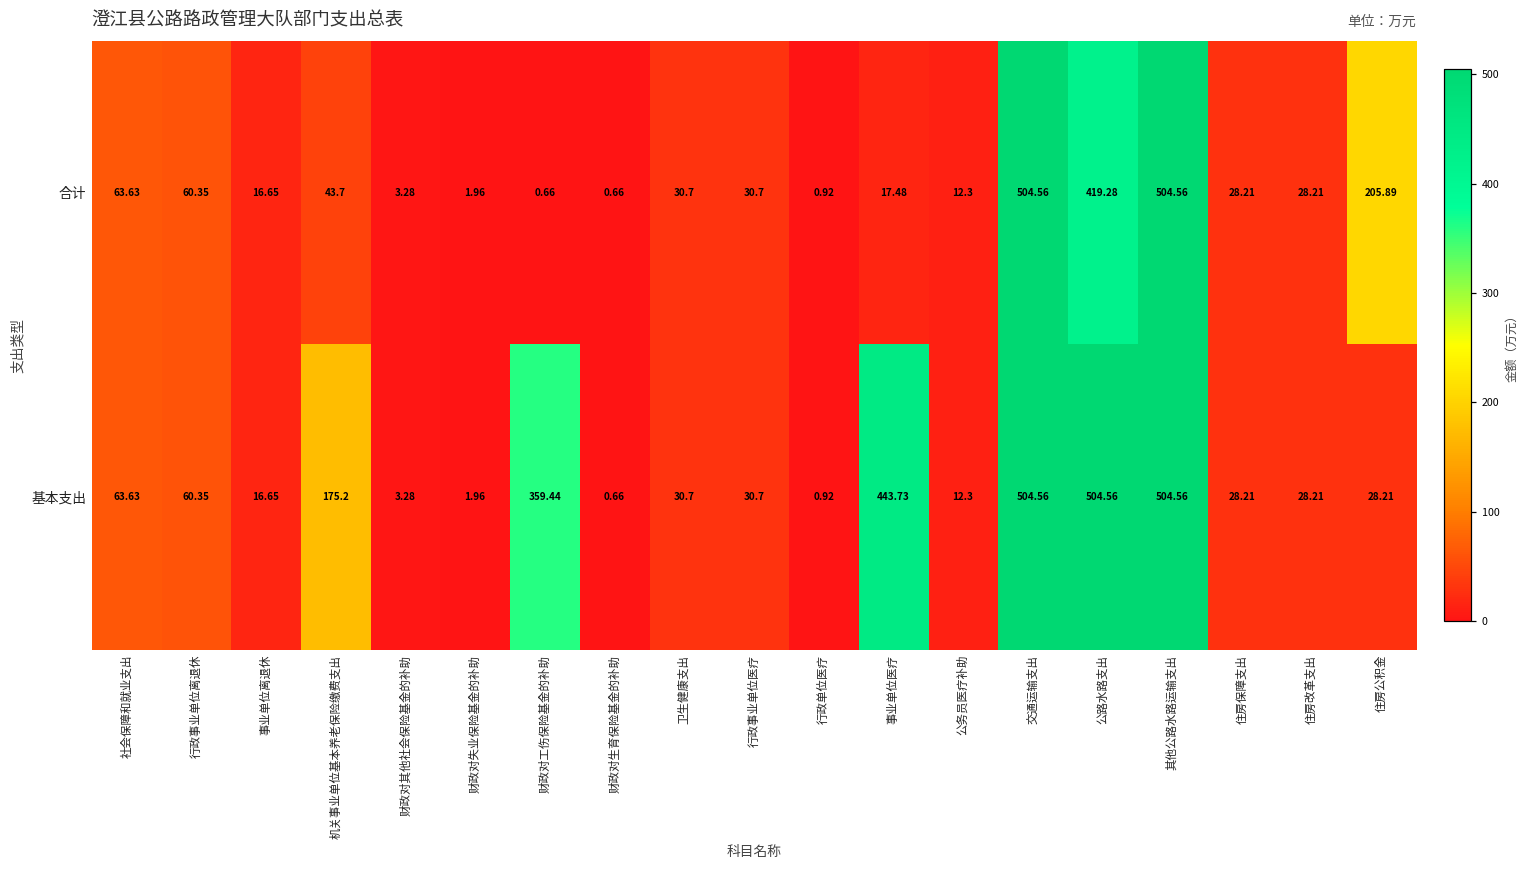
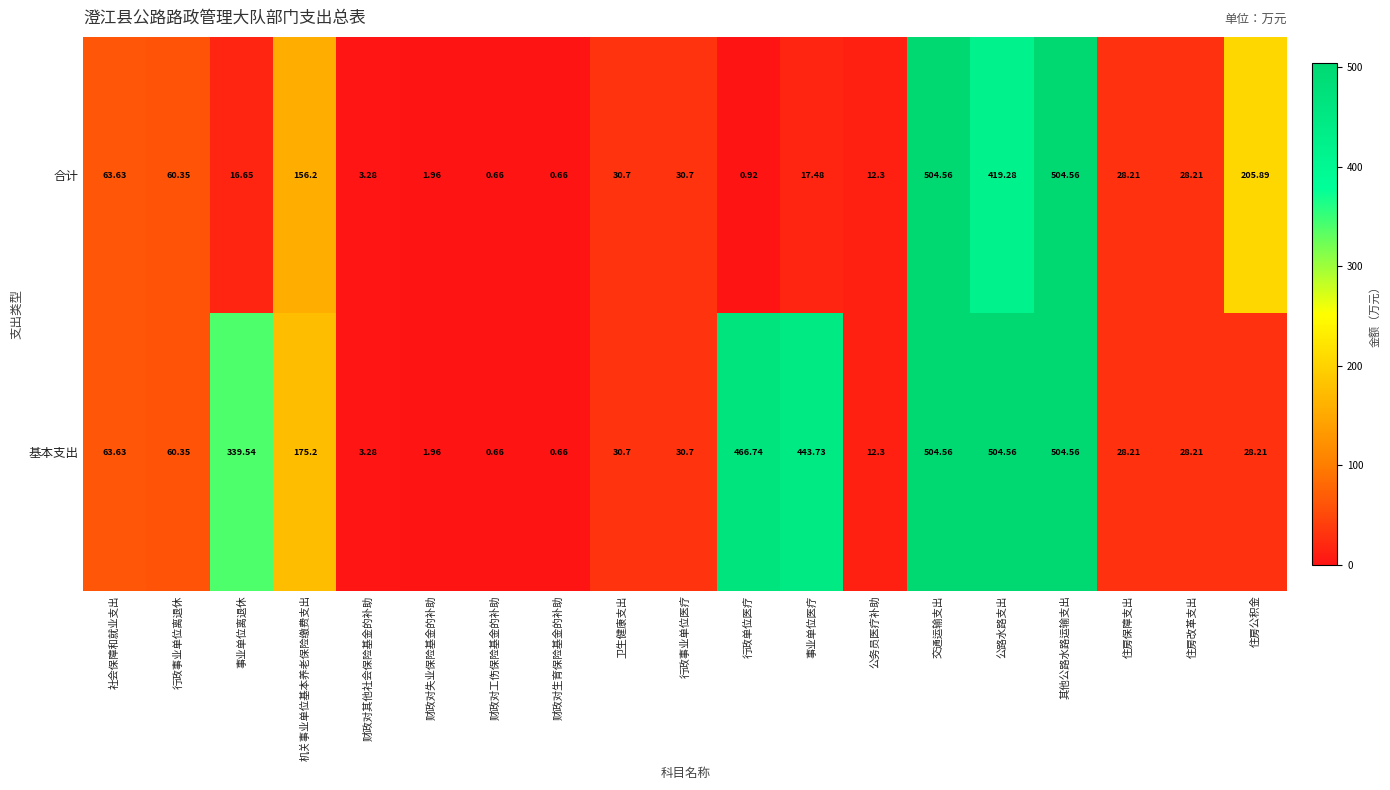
  {
    "合计": {
      "社会保障和就业支出": 63.63,
      "行政事业单位离退休": 60.35,
      "事业单位离退休": 16.65,
-     "机关事业单位基本养老保险缴费支出": 43.7,
+     "机关事业单位基本养老保险缴费支出": 156.2,
      "财政对其他社会保险基金的补助": 3.28,
      "财政对失业保险基金的补助": 1.96,
      "财政对工伤保险基金的补助": 0.66,
      "财政对生育保险基金的补助": 0.66,
      "卫生健康支出": 30.7,
      "行政事业单位医疗": 30.7,
      "行政单位医疗": 0.92,
      "事业单位医疗": 17.48,
      "公务员医疗补助": 12.3,
      "交通运输支出": 504.56,
      "公路水路支出": 419.28,
      "其他公路水路运输支出": 504.56,
      "住房保障支出": 28.21,
      "住房改革支出": 28.21,
      "住房公积金": 205.89
    },
    "基本支出": {
      "社会保障和就业支出": 63.63,
      "行政事业单位离退休": 60.35,
-     "事业单位离退休": 16.65,
+     "事业单位离退休": 339.54,
      "机关事业单位基本养老保险缴费支出": 175.2,
      "财政对其他社会保险基金的补助": 3.28,
      "财政对失业保险基金的补助": 1.96,
-     "财政对工伤保险基金的补助": 359.44,
+     "财政对工伤保险基金的补助": 0.66,
      "财政对生育保险基金的补助": 0.66,
      "卫生健康支出": 30.7,
      "行政事业单位医疗": 30.7,
-     "行政单位医疗": 0.92,
+     "行政单位医疗": 466.74,
      "事业单位医疗": 443.73,
      "公务员医疗补助": 12.3,
      "交通运输支出": 504.56,
      "公路水路支出": 504.56,
      "其他公路水路运输支出": 504.56,
      "住房保障支出": 28.21,
      "住房改革支出": 28.21,
      "住房公积金": 28.21
    }
  }
